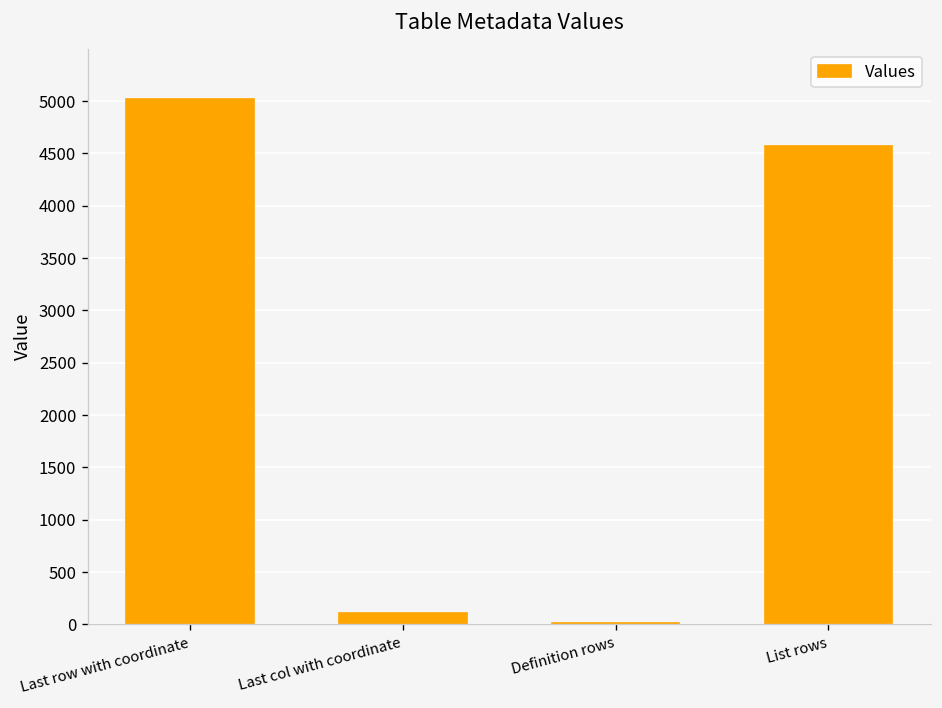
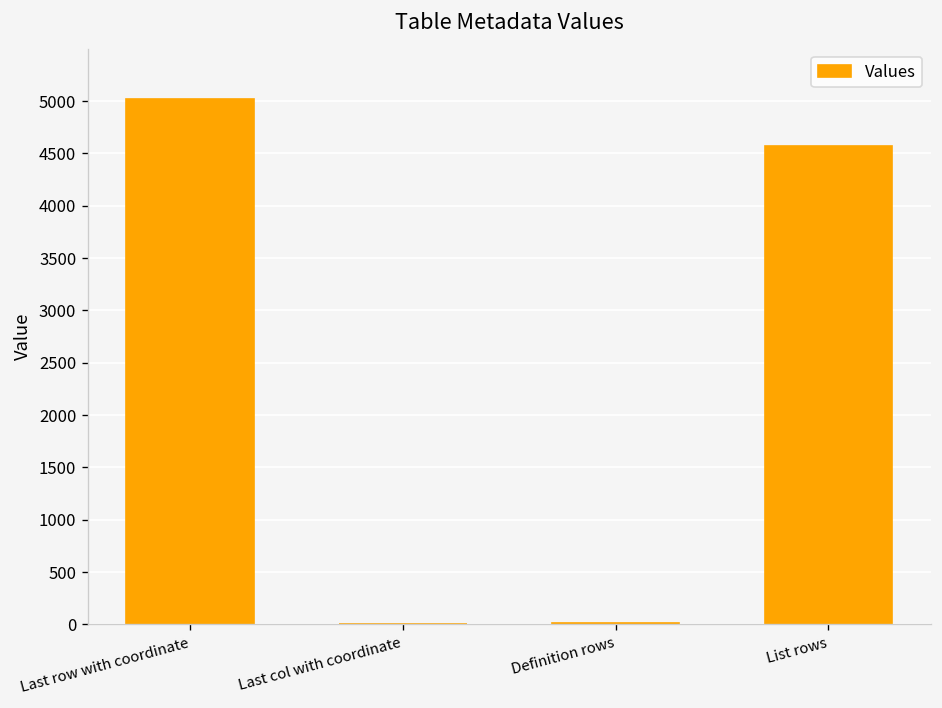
  {
    "Last row with coordinate": 5000,
-   "Last col with coordinate": 100,
+   "Last col with coordinate": 0,
    "List rows": 4600
  }
